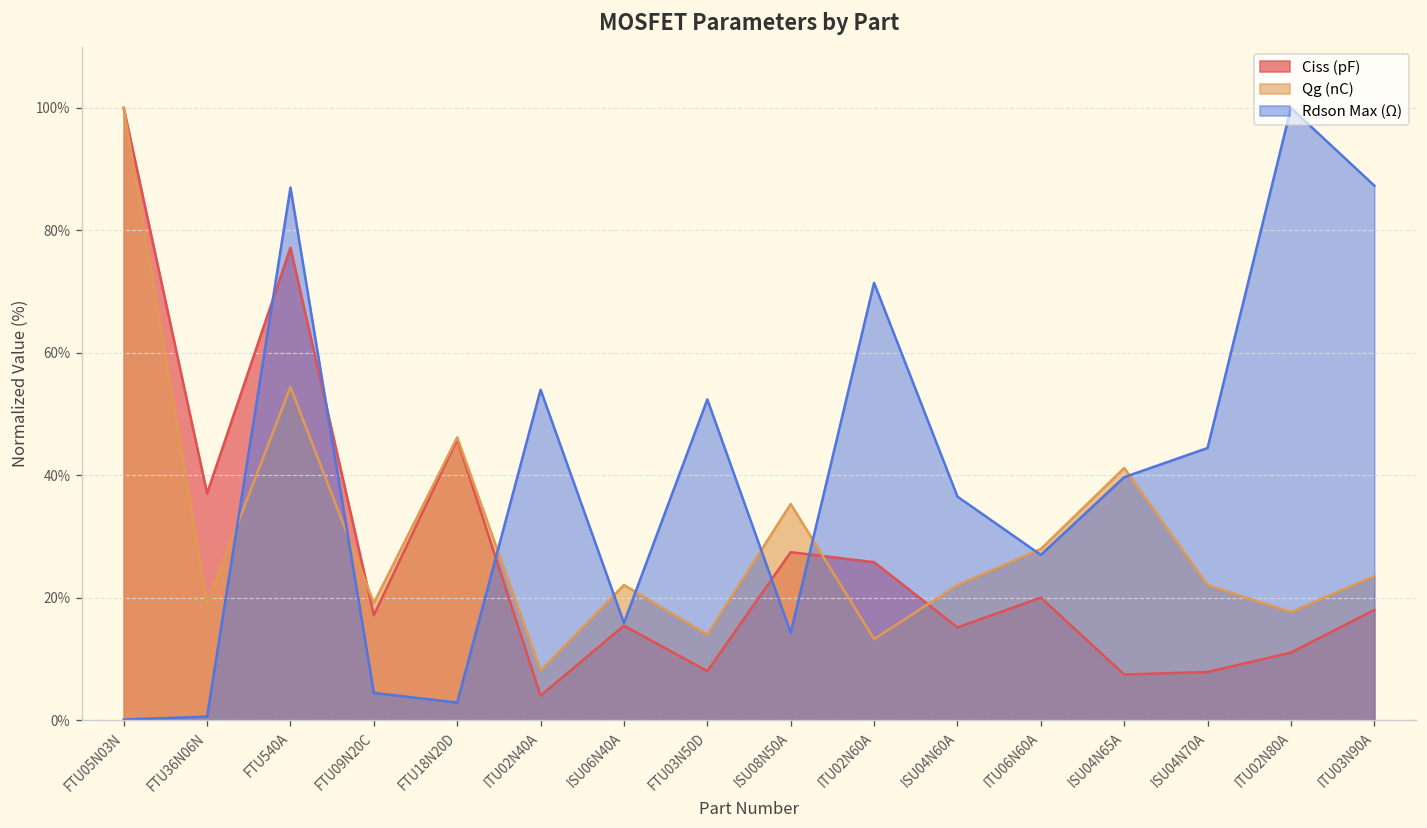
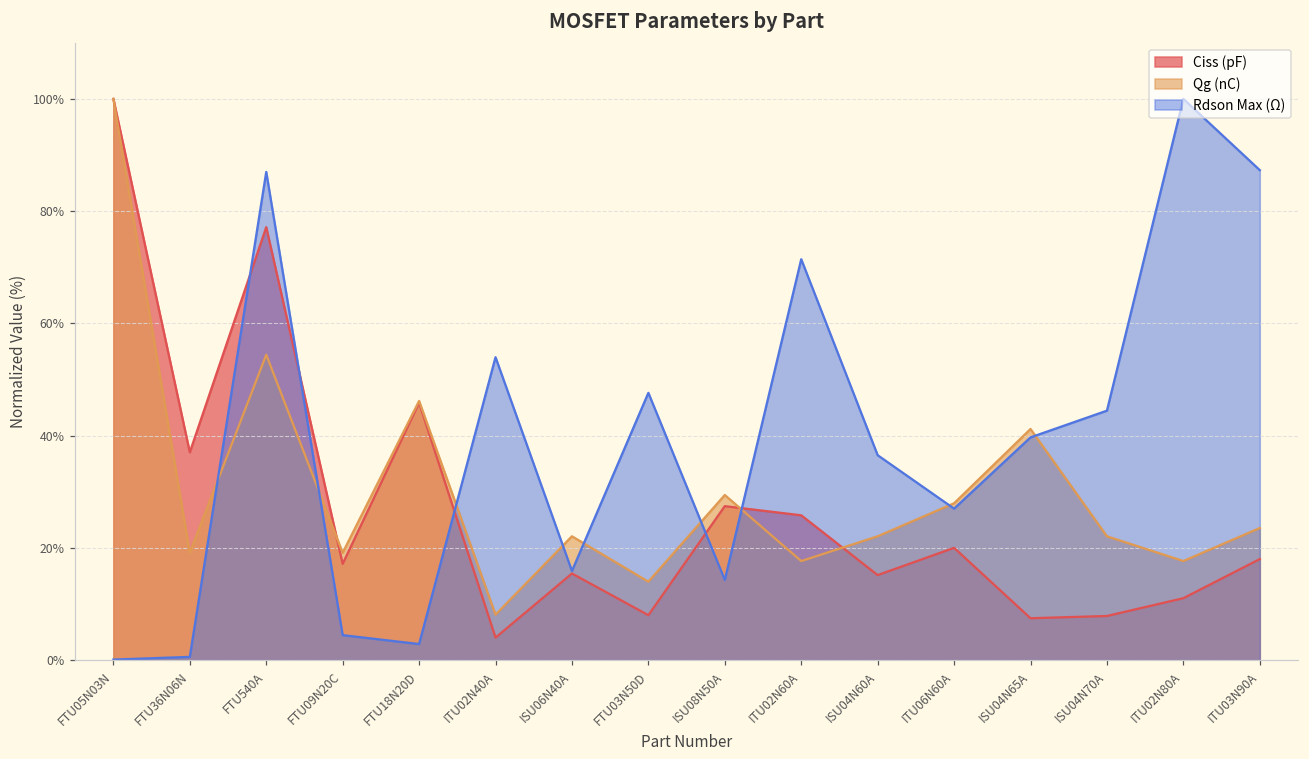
  {
    "Ciss (pF)": {
      "FTU36N06N": "37%",
      "FTU540A": "77%",
      "FTU09N20C": "17%",
      "ITU02N40A": "4%",
      "FTU03N50D": "8%",
      "ISU08N50A": "27%",
      "ITU02N60A": "26%",
      "ISU04N60A": "15%",
      "ITU06N60A": "20%",
      "ISU04N65A": "7%",
      "ISU04N70A": "8%",
      "ITU02N80A": "11%",
      "ITU03N90A": "18%"
    },
    "Qg (nC)": {
      "FTU36N06N": "19%",
      "FTU540A": "54%",
      "FTU09N20C": "19%",
      "ITU02N40A": "8%",
      "ISU06N40A": "22%",
      "FTU03N50D": "14%",
-     "ISU08N50A": "35%",
-     "ITU02N60A": "13%",
+     "ISU08N50A": "29%",
+     "ITU02N60A": "18%",
      "ISU04N60A": "22%",
      "ITU06N60A": "28%",
      "ISU04N65A": "41%",
      "ISU04N70A": "22%",
      "ITU02N80A": "18%",
      "ITU03N90A": "24%"
    },
    "Rdson Max (Ω)": {
      "FTU05N03N": "0%",
      "FTU36N06N": "1%",
      "FTU540A": "87%",
      "FTU09N20C": "4%",
      "FTU18N20D": "3%",
      "ITU02N40A": "54%",
-     "FTU03N50D": "52%",
+     "FTU03N50D": "48%",
      "ISU08N50A": "14%",
      "ITU02N60A": "71%",
      "ISU04N60A": "37%",
      "ITU06N60A": "27%",
      "ISU04N65A": "40%",
      "ISU04N70A": "44%",
      "ITU03N90A": "87%"
    }
  }
